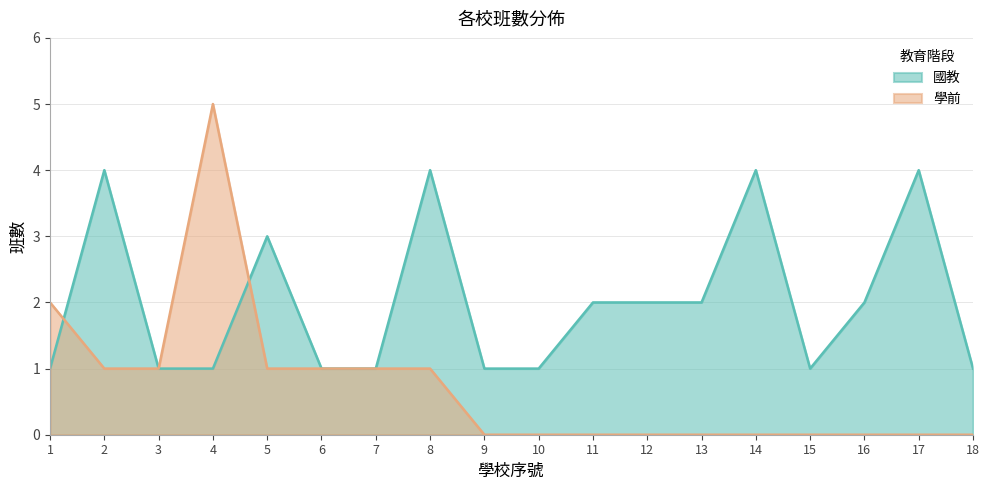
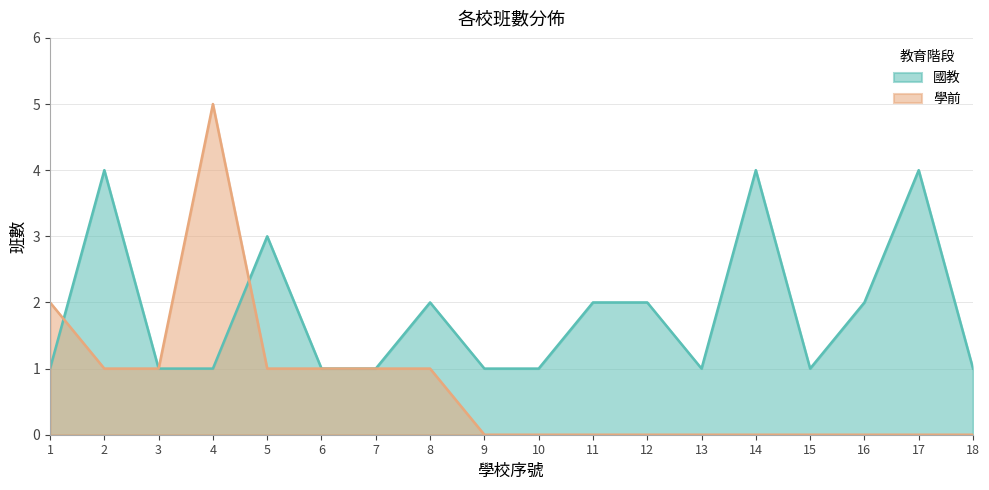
  {
    "國教": {
      "1": 1,
      "2": 4,
      "4": 1,
      "5": 3,
-     "8": 4,
+     "8": 2,
      "9": 1,
      "10": 1,
      "11": 2,
      "12": 2,
-     "13": 2,
+     "13": 1,
      "14": 4,
      "15": 1,
      "16": 2,
      "17": 4,
      "18": 1
    },
    "學前": {
      "1": 2,
      "2": 1,
      "4": 5,
      "5": 1,
      "8": 1,
      "9": 0,
      "10": 0,
      "11": 0,
      "12": 0,
      "13": 0,
      "14": 0,
      "15": 0,
      "16": 0,
      "17": 0,
      "18": 0
    }
  }
